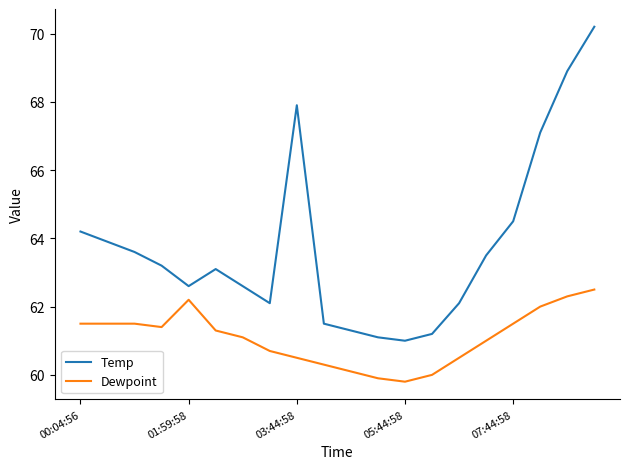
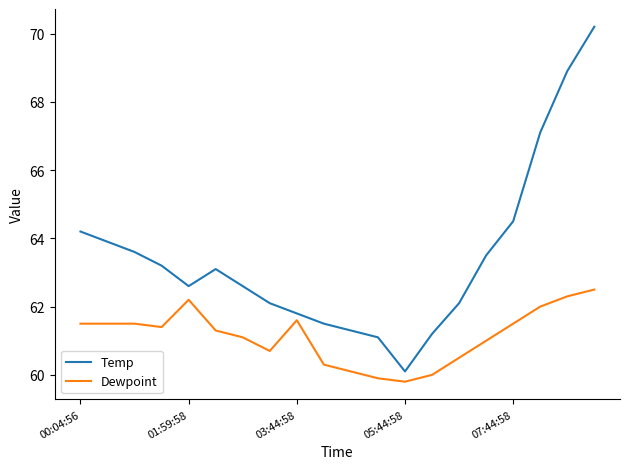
  {
    "Temp": {
      "00:04:56": 64.2,
      "01:59:58": 62.6,
-     "03:44:58": 67.9,
-     "05:44:58": 61.0,
+     "03:44:58": 61.8,
+     "05:44:58": 60.1,
      "07:44:58": 64.5
    },
    "Dewpoint": {
      "00:04:56": 61.5,
      "01:59:58": 62.2,
-     "03:44:58": 60.5,
+     "03:44:58": 61.6,
      "05:44:58": 59.8,
      "07:44:58": 61.5
    }
  }
